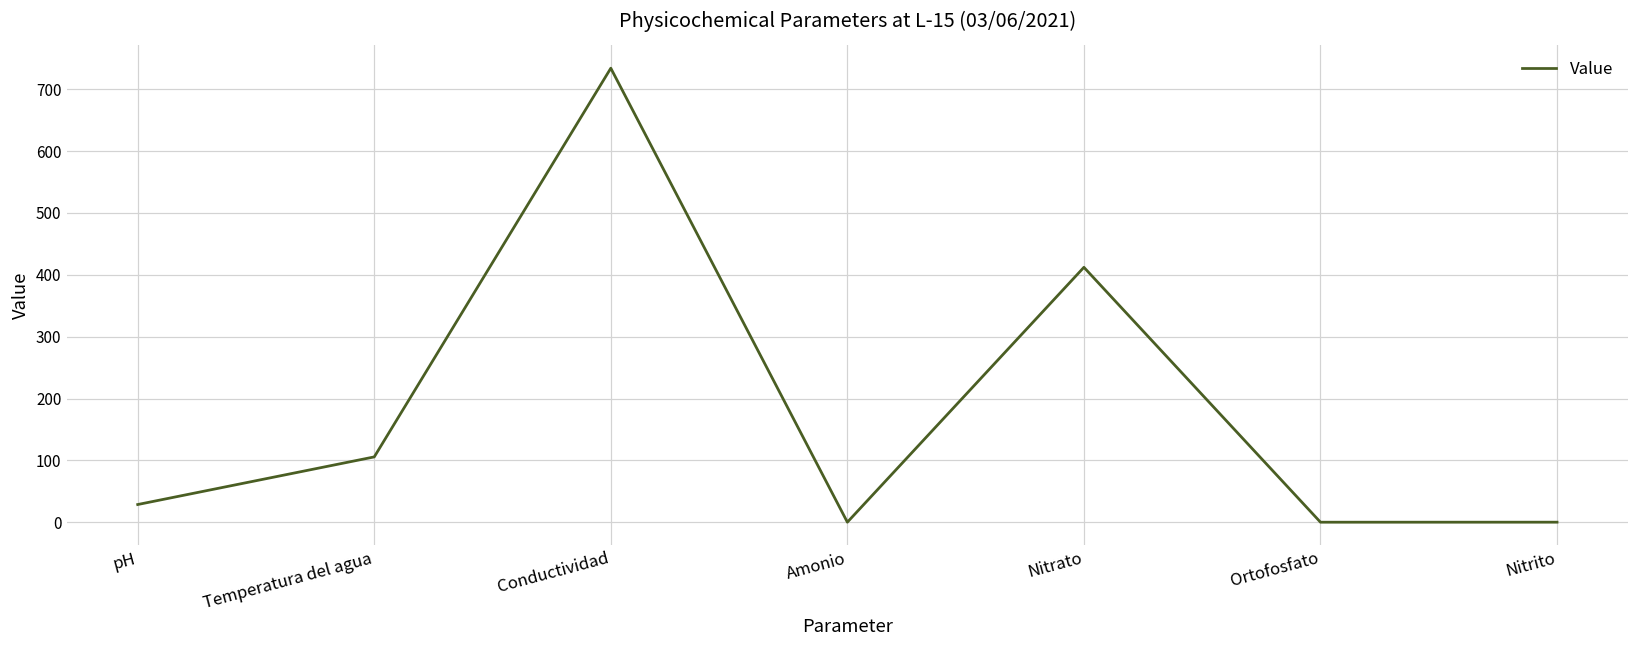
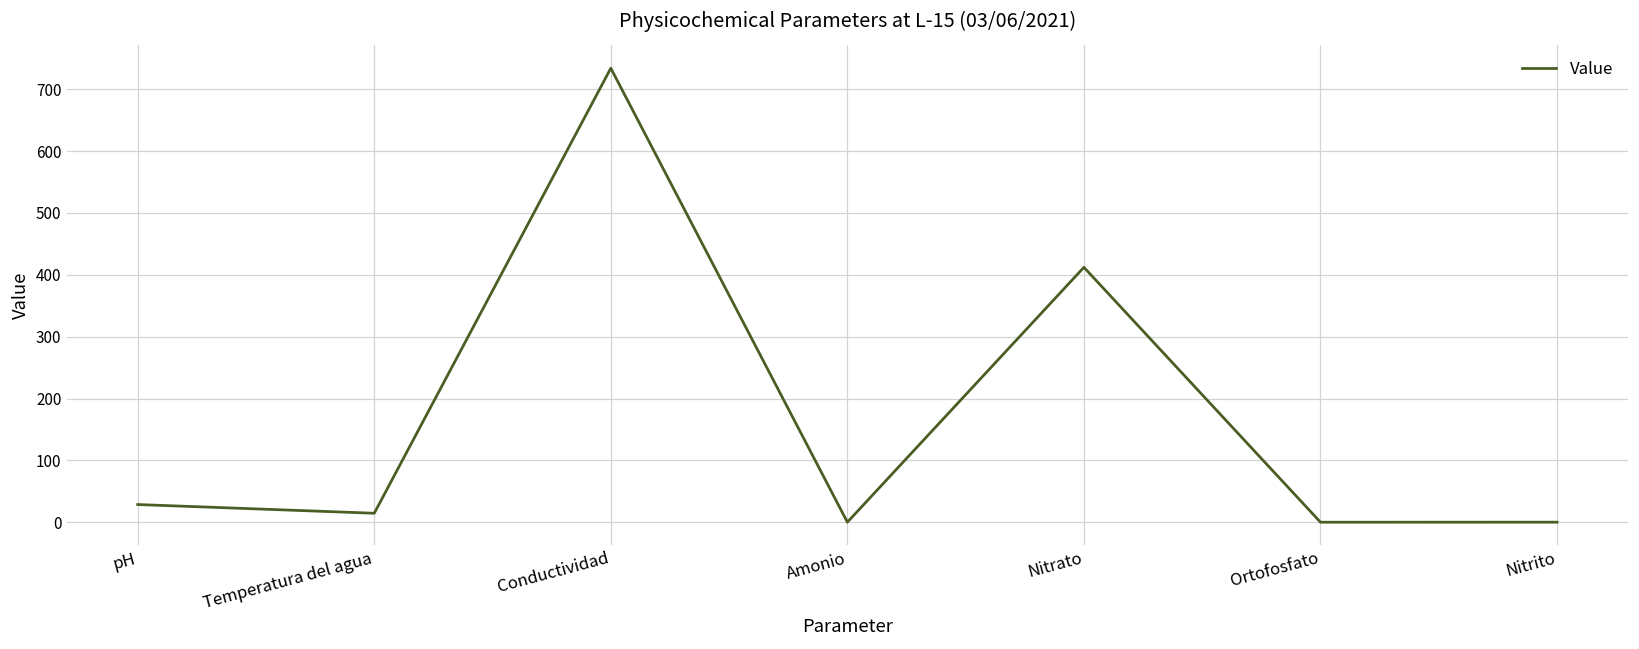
  {
    "pH": 30,
-   "Temperatura del agua": 110,
+   "Temperatura del agua": 10,
    "Conductividad": 730,
    "Amonio": 0,
    "Nitrato": 410,
    "Ortofosfato": 0,
    "Nitrito": 0
  }
